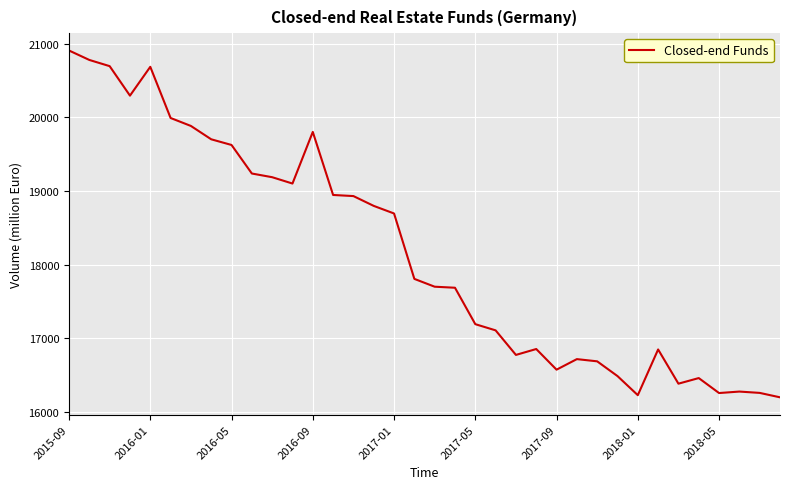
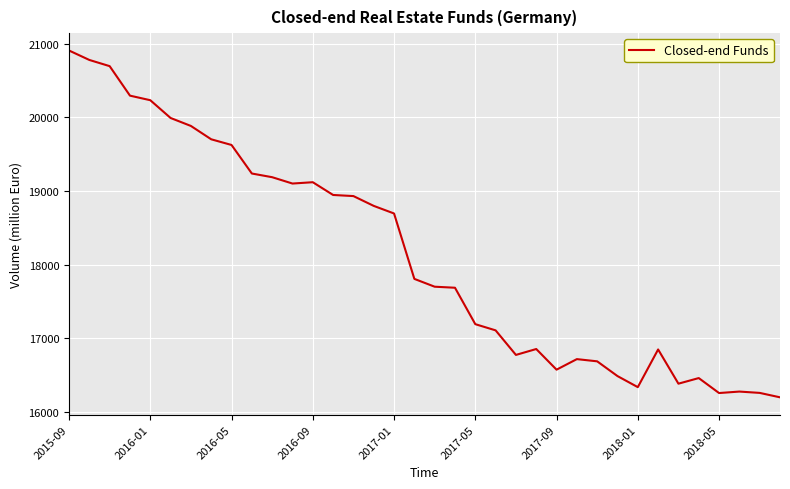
  {
    "2015-09": 20900,
-   "2016-01": 20700,
+   "2016-01": 20200,
    "2016-05": 19600,
-   "2016-09": 19800,
+   "2016-09": 19100,
    "2017-01": 18700,
    "2017-05": 17200,
    "2017-09": 16600,
-   "2018-01": 16200,
+   "2018-01": 16300,
    "2018-05": 16300
  }
